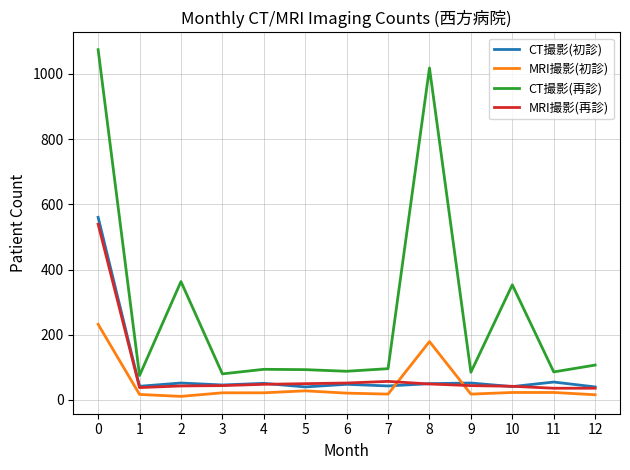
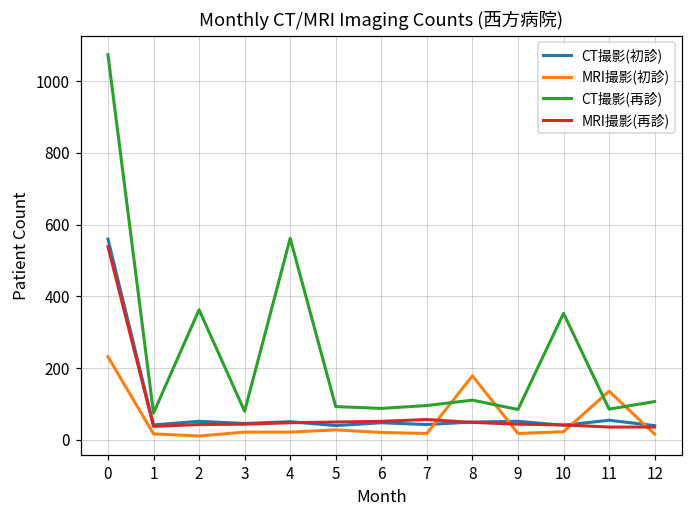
  {
    "CT撮影(初診)": {
      "0": 560,
      "2": 50,
      "5": 40,
      "7": 40,
      "9": 50,
      "11": 60
    },
    "MRI撮影(初診)": {
      "0": 230,
      "1": 20,
      "2": 10,
      "3": 20,
      "4": 20,
      "5": 30,
      "6": 20,
      "7": 20,
      "8": 180,
      "9": 20,
      "10": 20,
-     "11": 20,
+     "11": 140,
      "12": 20
    },
    "CT撮影(再診)": {
      "0": 1070,
      "1": 80,
      "2": 360,
      "3": 80,
-     "4": 90,
+     "4": 560,
      "5": 90,
      "6": 90,
      "7": 100,
-     "8": 1020,
+     "8": 110,
      "9": 90,
      "10": 350,
      "11": 90,
      "12": 110
    },
    "MRI撮影(再診)": {
      "0": 540,
      "2": 40,
      "5": 50,
      "7": 60,
      "9": 40,
      "11": 40
    }
  }
